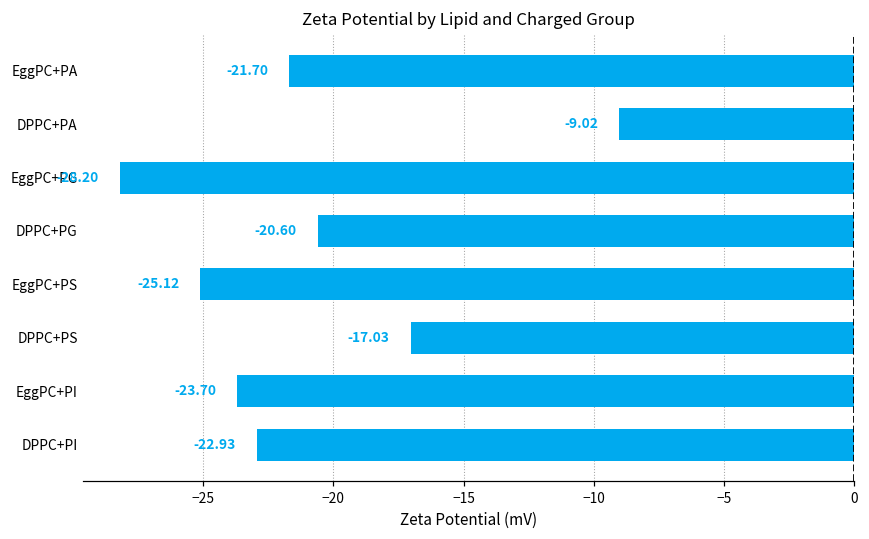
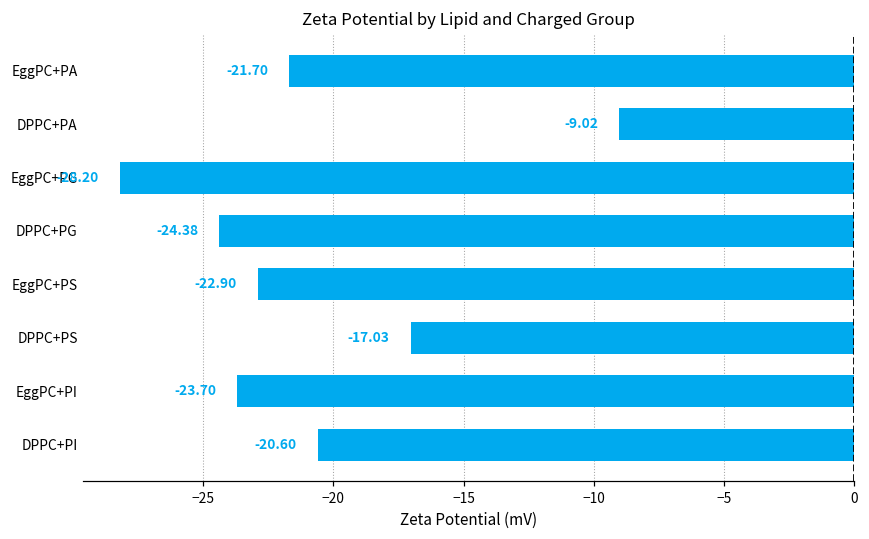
  {
    "EggPC+PA": -21.70,
    "DPPC+PA": -9.02,
    "EggPC+PG": -28.20,
-   "DPPC+PG": -20.60,
-   "EggPC+PS": -25.12,
+   "DPPC+PG": -24.38,
+   "EggPC+PS": -22.90,
    "DPPC+PS": -17.03,
    "EggPC+PI": -23.70,
-   "DPPC+PI": -22.93
+   "DPPC+PI": -20.60
  }
